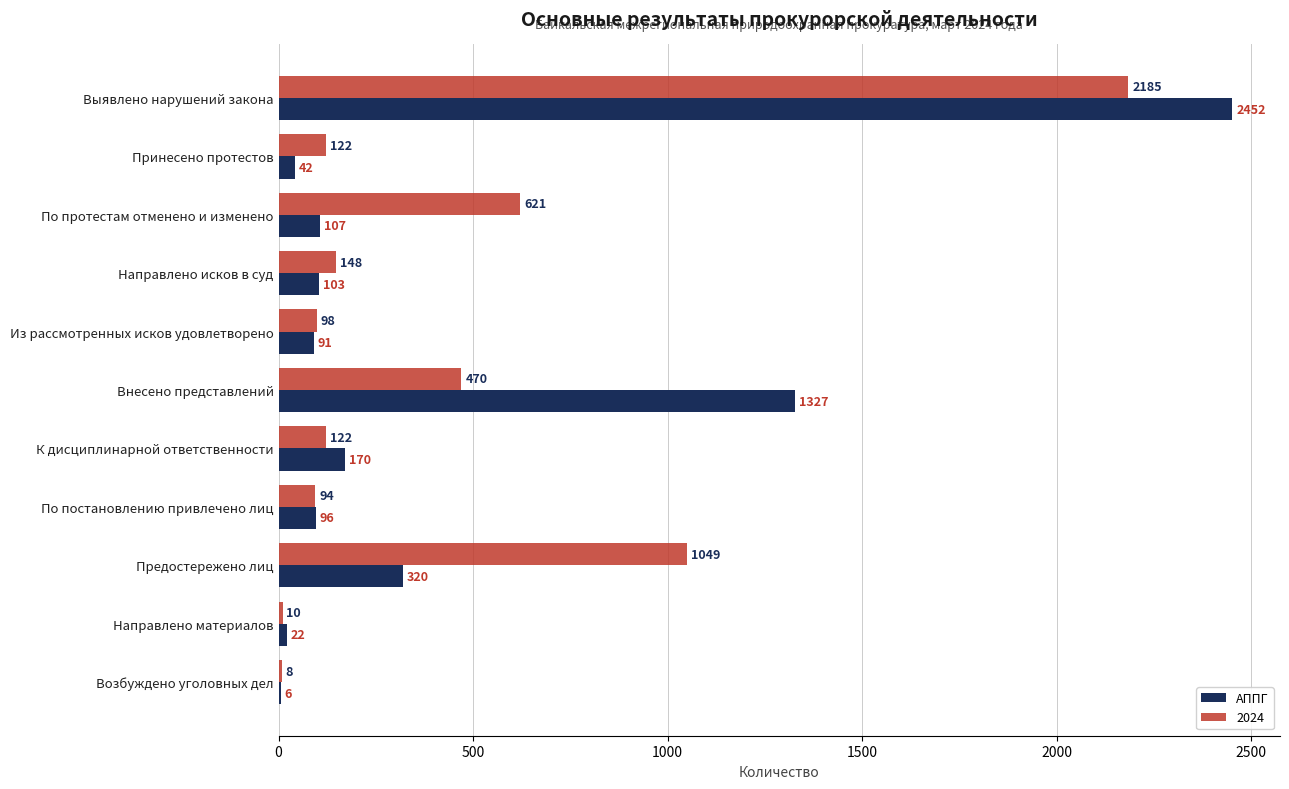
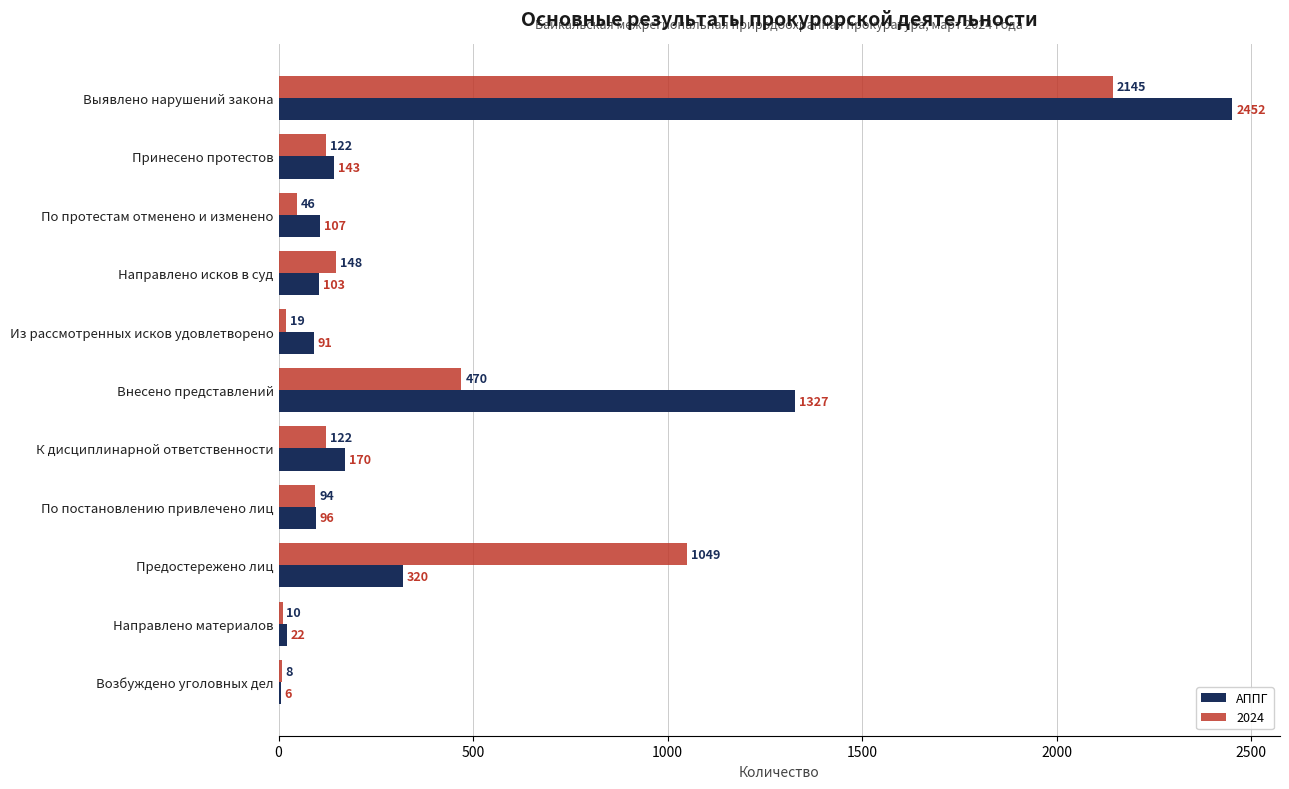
  {
    "АППГ": {
      "Выявлено нарушений закона": 2452,
-     "Принесено протестов": 42,
+     "Принесено протестов": 143,
      "По протестам отменено и изменено": 107,
      "Направлено исков в суд": 103,
      "Из рассмотренных исков удовлетворено": 91,
      "Внесено представлений": 1327,
      "К дисциплинарной ответственности": 170,
      "По постановлению привлечено лиц": 96,
      "Предостережено лиц": 320,
      "Направлено материалов": 22,
      "Возбуждено уголовных дел": 6
    },
    "2024": {
-     "Выявлено нарушений закона": 2185,
+     "Выявлено нарушений закона": 2145,
      "Принесено протестов": 122,
-     "По протестам отменено и изменено": 621,
+     "По протестам отменено и изменено": 46,
      "Направлено исков в суд": 148,
-     "Из рассмотренных исков удовлетворено": 98,
+     "Из рассмотренных исков удовлетворено": 19,
      "Внесено представлений": 470,
      "К дисциплинарной ответственности": 122,
      "По постановлению привлечено лиц": 94,
      "Предостережено лиц": 1049,
      "Направлено материалов": 10,
      "Возбуждено уголовных дел": 8
    }
  }
